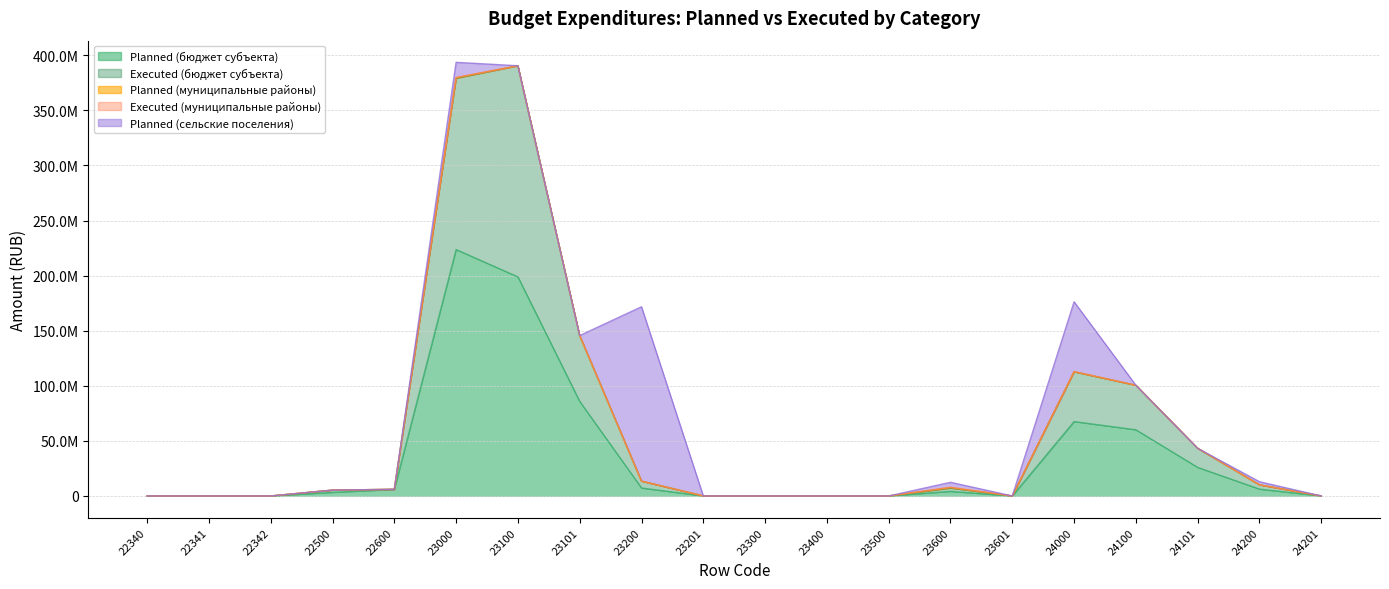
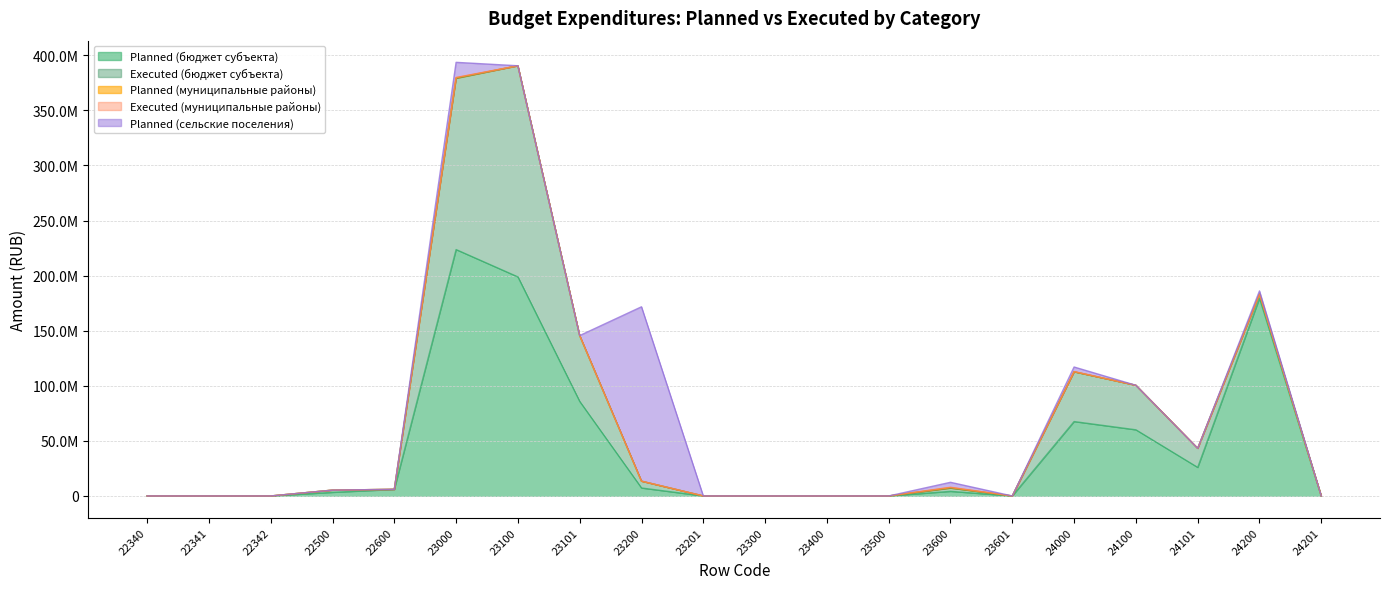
  {
    "Planned (бюджет субъекта)": {
      "23000": 224000000,
      "23100": 199000000,
      "23101": 86000000,
      "23200": 7000000,
      "23600": 4000000,
      "24000": 68000000,
      "24100": 60000000,
      "24101": 26000000,
-     "24200": 6000000
+     "24200": 179000000
    },
    "Planned (сельские поселения)": {
      "23000": 14000000,
      "23200": 158000000,
      "23600": 4000000,
-     "24000": 63000000,
+     "24000": 4000000,
      "24200": 3000000
    }
  }
